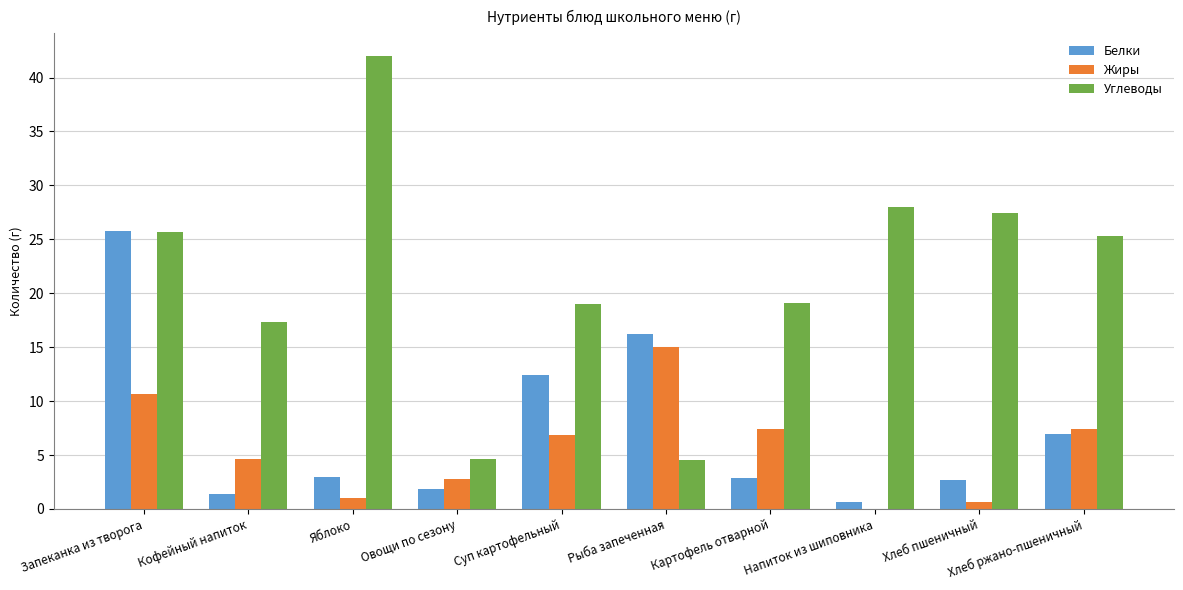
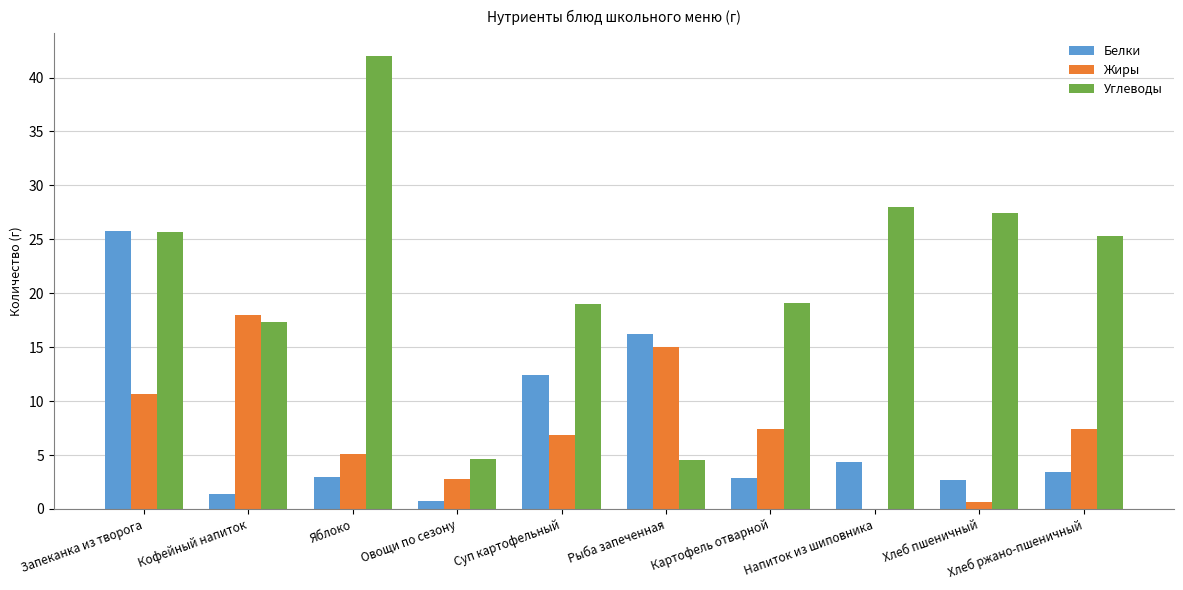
  {
    "Белки": {
      "Запеканка из творога": 25.8,
      "Кофейный напиток": 1.4,
      "Яблоко": 3.0,
-     "Овощи по сезону": 1.9,
+     "Овощи по сезону": 0.7,
      "Суп картофельный": 12.4,
      "Рыба запеченная": 16.2,
      "Картофель отварной": 2.9,
-     "Напиток из шиповника": 0.7,
+     "Напиток из шиповника": 4.3,
      "Хлеб пшеничный": 2.6,
-     "Хлеб ржано-пшеничный": 6.9
+     "Хлеб ржано-пшеничный": 3.5
    },
    "Жиры": {
      "Запеканка из творога": 10.7,
-     "Кофейный напиток": 4.6,
-     "Яблоко": 1.0,
+     "Кофейный напиток": 18.0,
+     "Яблоко": 5.1,
      "Овощи по сезону": 2.8,
      "Суп картофельный": 6.8,
      "Рыба запеченная": 15.1,
      "Картофель отварной": 7.4,
      "Напиток из шиповника": 0.0,
      "Хлеб пшеничный": 0.7,
      "Хлеб ржано-пшеничный": 7.4
    },
    "Углеводы": {
      "Запеканка из творога": 25.7,
      "Кофейный напиток": 17.4,
      "Яблоко": 42.0,
      "Овощи по сезону": 4.6,
      "Суп картофельный": 19.0,
      "Рыба запеченная": 4.5,
      "Картофель отварной": 19.1,
      "Напиток из шиповника": 28.0,
      "Хлеб пшеничный": 27.4,
      "Хлеб ржано-пшеничный": 25.3
    }
  }
